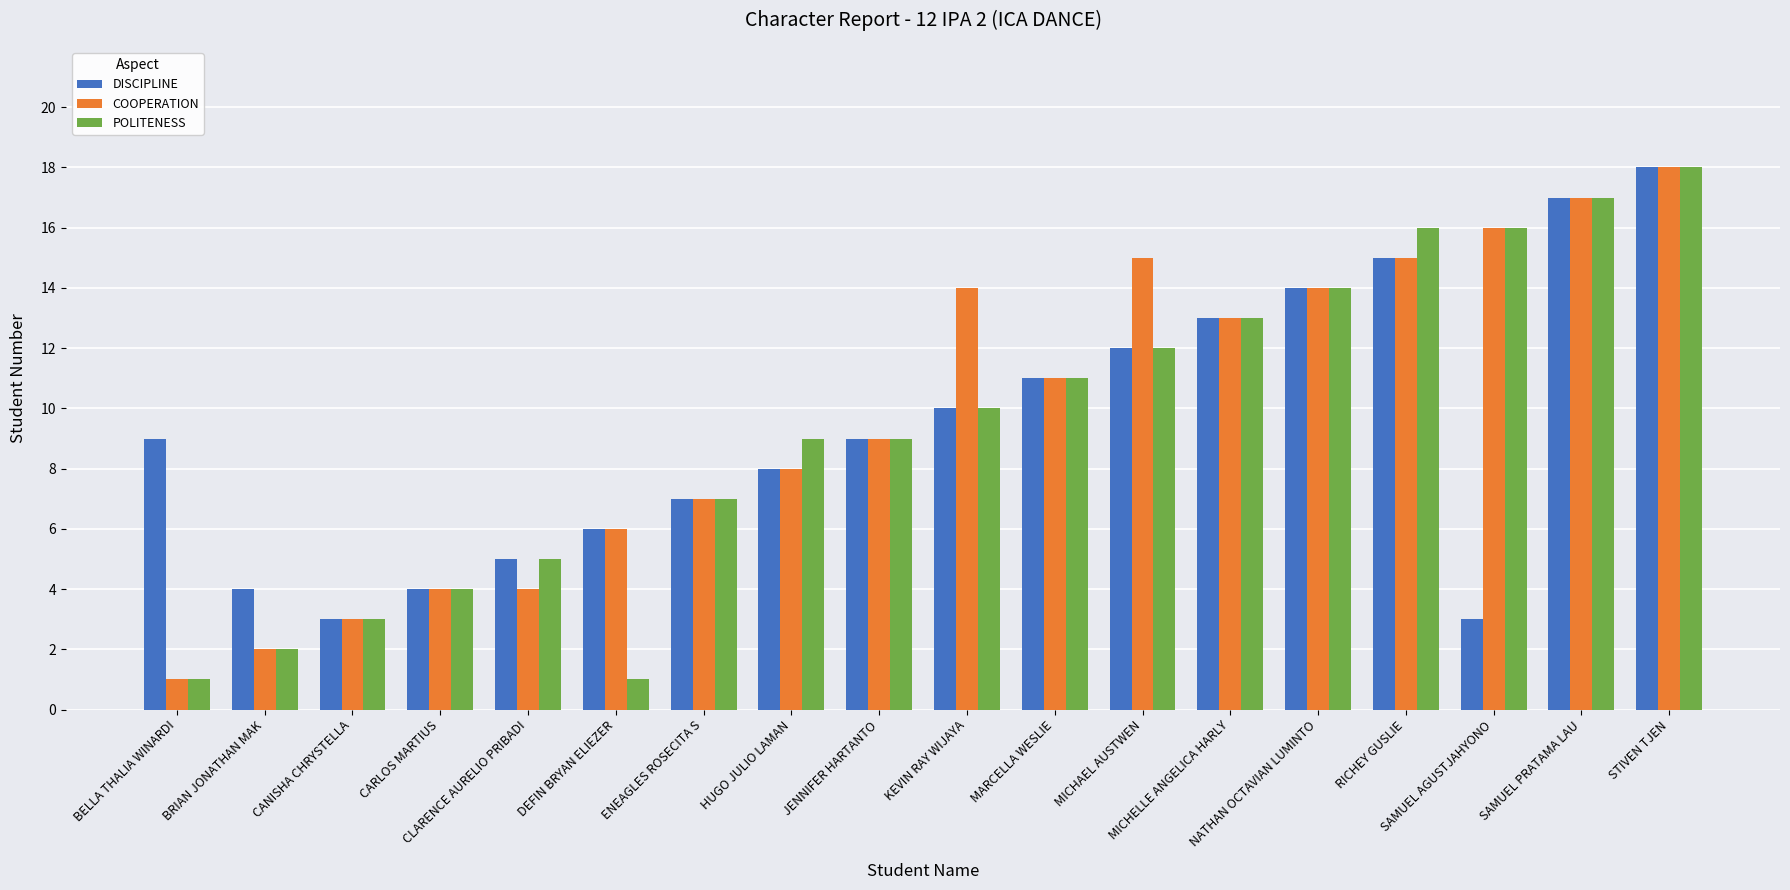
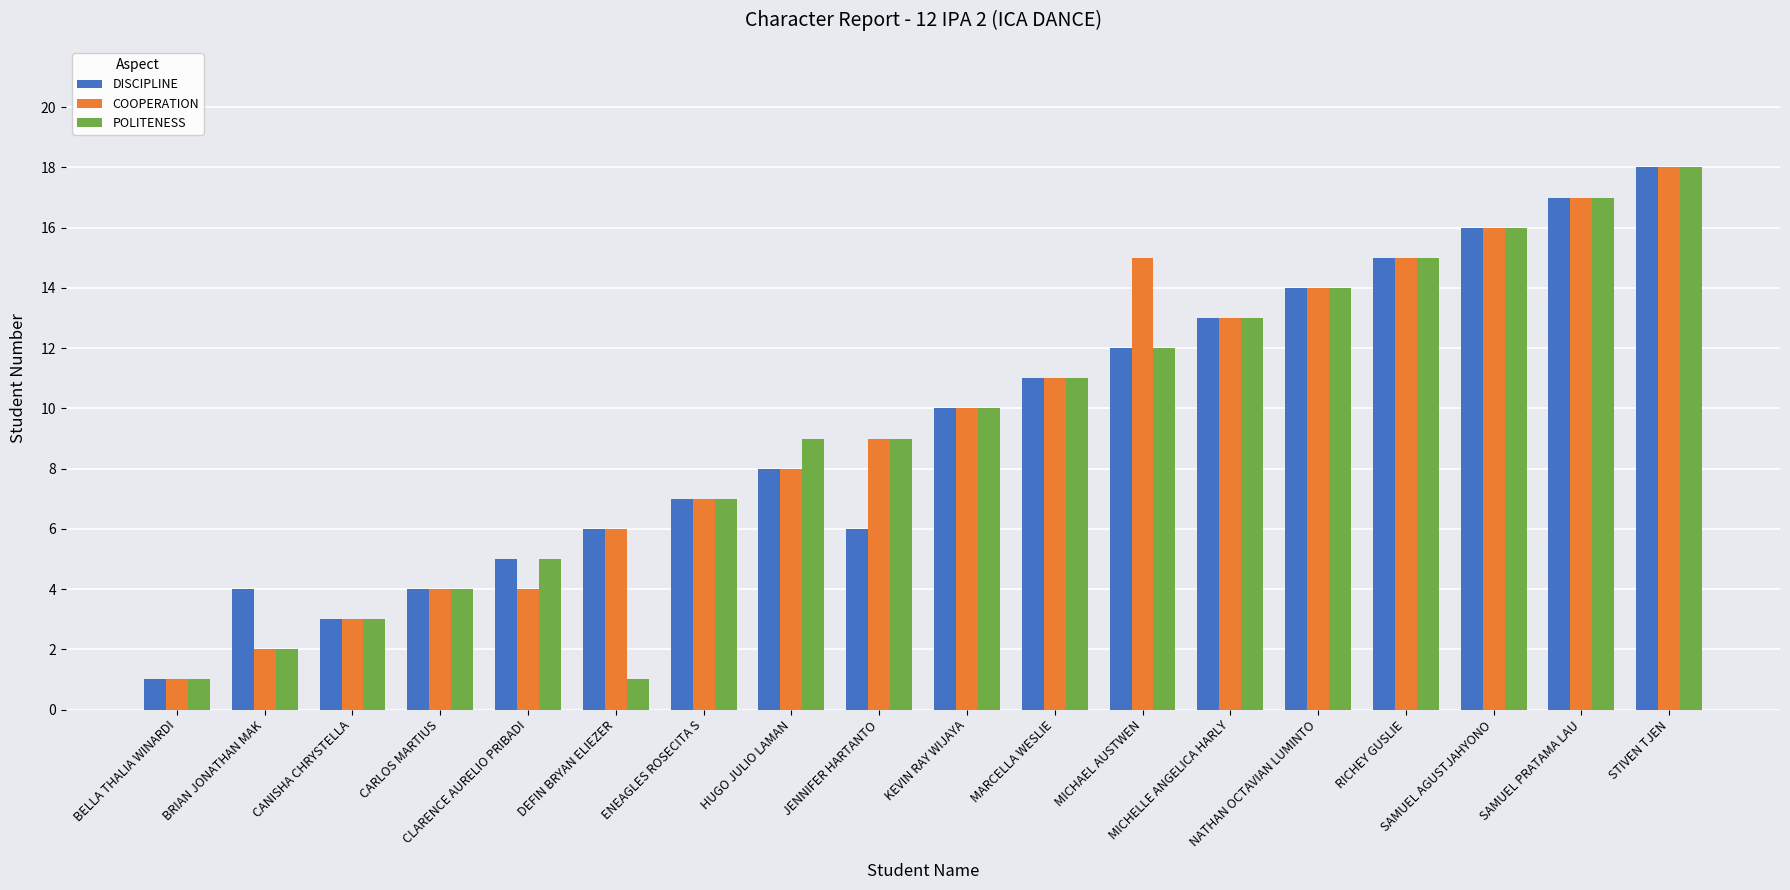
  {
    "DISCIPLINE": {
-     "BELLA THALIA WINARDI": 9,
+     "BELLA THALIA WINARDI": 1,
      "BRIAN JONATHAN MAK": 4,
      "CANISHA CHRYSTELLA": 3,
      "CARLOS MARTIUS": 4,
      "CLARENCE AURELIO PRIBADI": 5,
      "DEFIN BRYAN ELIEZER": 6,
      "ENEAGLES ROSECITA S": 7,
      "HUGO JULIO LAMAN": 8,
-     "JENNIFER HARTANTO": 9,
+     "JENNIFER HARTANTO": 6,
      "KEVIN RAY WIJAYA": 10,
      "MARCELLA WESLIE": 11,
      "MICHAEL AUSTWEN": 12,
      "MICHELLE ANGELICA HARLY": 13,
      "NATHAN OCTAVIAN LUMINTO": 14,
      "RICHEY GUSLIE": 15,
-     "SAMUEL AGUSTJAHYONO": 3,
+     "SAMUEL AGUSTJAHYONO": 16,
      "SAMUEL PRATAMA LAU": 17,
      "STIVEN TJEN": 18
    },
    "COOPERATION": {
      "BELLA THALIA WINARDI": 1,
      "BRIAN JONATHAN MAK": 2,
      "CANISHA CHRYSTELLA": 3,
      "CARLOS MARTIUS": 4,
      "CLARENCE AURELIO PRIBADI": 4,
      "DEFIN BRYAN ELIEZER": 6,
      "ENEAGLES ROSECITA S": 7,
      "HUGO JULIO LAMAN": 8,
      "JENNIFER HARTANTO": 9,
-     "KEVIN RAY WIJAYA": 14,
+     "KEVIN RAY WIJAYA": 10,
      "MARCELLA WESLIE": 11,
      "MICHAEL AUSTWEN": 15,
      "MICHELLE ANGELICA HARLY": 13,
      "NATHAN OCTAVIAN LUMINTO": 14,
      "RICHEY GUSLIE": 15,
      "SAMUEL AGUSTJAHYONO": 16,
      "SAMUEL PRATAMA LAU": 17,
      "STIVEN TJEN": 18
    },
    "POLITENESS": {
      "BELLA THALIA WINARDI": 1,
      "BRIAN JONATHAN MAK": 2,
      "CANISHA CHRYSTELLA": 3,
      "CARLOS MARTIUS": 4,
      "CLARENCE AURELIO PRIBADI": 5,
      "DEFIN BRYAN ELIEZER": 1,
      "ENEAGLES ROSECITA S": 7,
      "HUGO JULIO LAMAN": 9,
      "JENNIFER HARTANTO": 9,
      "KEVIN RAY WIJAYA": 10,
      "MARCELLA WESLIE": 11,
      "MICHAEL AUSTWEN": 12,
      "MICHELLE ANGELICA HARLY": 13,
      "NATHAN OCTAVIAN LUMINTO": 14,
-     "RICHEY GUSLIE": 16,
+     "RICHEY GUSLIE": 15,
      "SAMUEL AGUSTJAHYONO": 16,
      "SAMUEL PRATAMA LAU": 17,
      "STIVEN TJEN": 18
    }
  }
